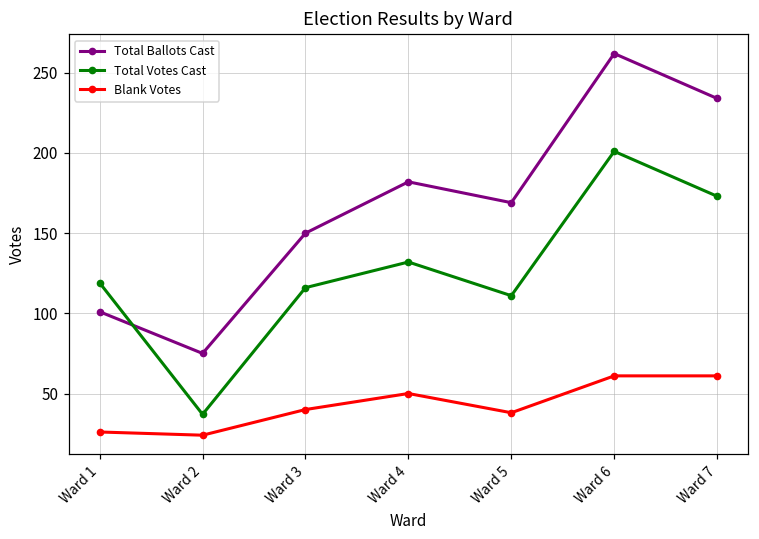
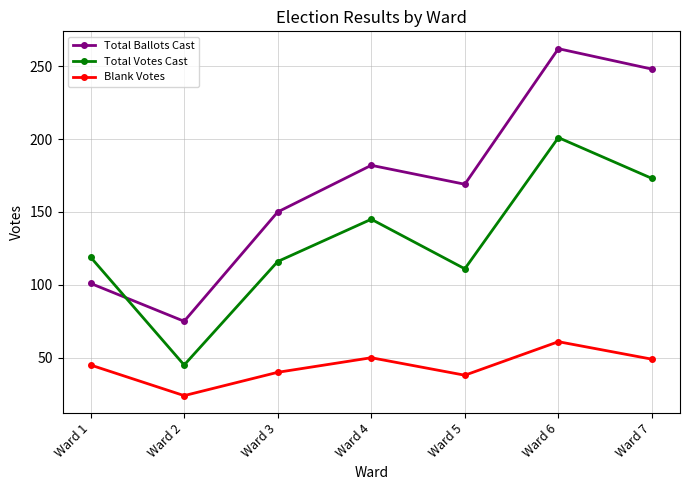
  {
    "Total Ballots Cast": {
      "Ward 1": 101,
      "Ward 2": 75,
      "Ward 3": 150,
      "Ward 4": 182,
      "Ward 5": 169,
      "Ward 6": 262,
-     "Ward 7": 234
+     "Ward 7": 248
    },
    "Total Votes Cast": {
      "Ward 1": 119,
-     "Ward 2": 37,
+     "Ward 2": 45,
      "Ward 3": 116,
-     "Ward 4": 132,
+     "Ward 4": 145,
      "Ward 5": 111,
      "Ward 6": 201,
      "Ward 7": 173
    },
    "Blank Votes": {
-     "Ward 1": 26,
+     "Ward 1": 45,
      "Ward 2": 24,
      "Ward 3": 40,
      "Ward 4": 50,
      "Ward 5": 38,
      "Ward 6": 61,
-     "Ward 7": 61
+     "Ward 7": 49
    }
  }
